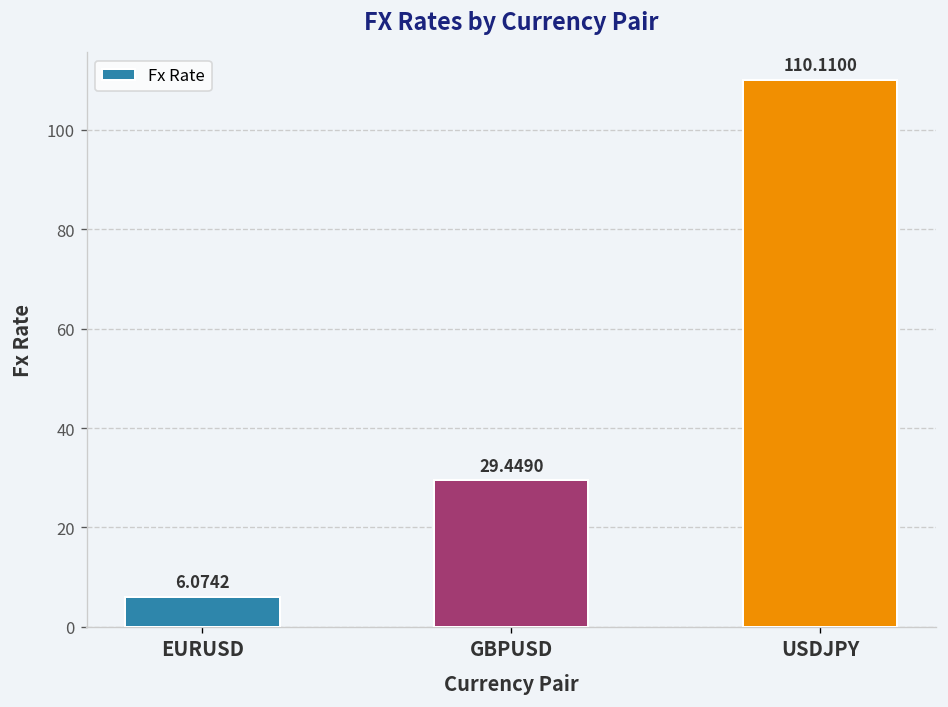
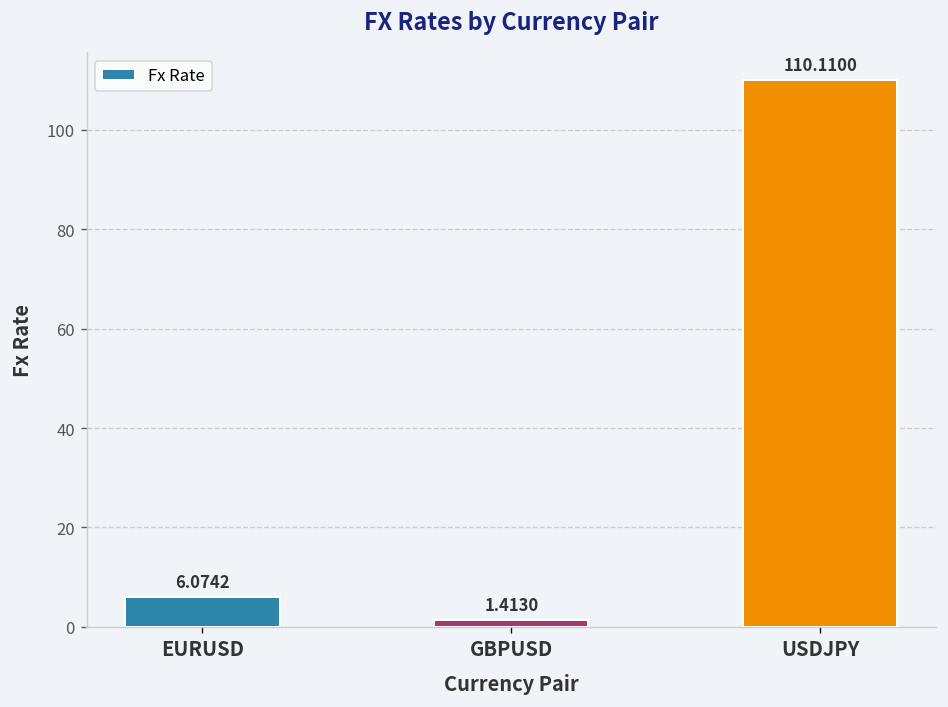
  {
    "EURUSD": 6.0742,
-   "GBPUSD": 29.4490,
+   "GBPUSD": 1.4130,
    "USDJPY": 110.1100
  }
